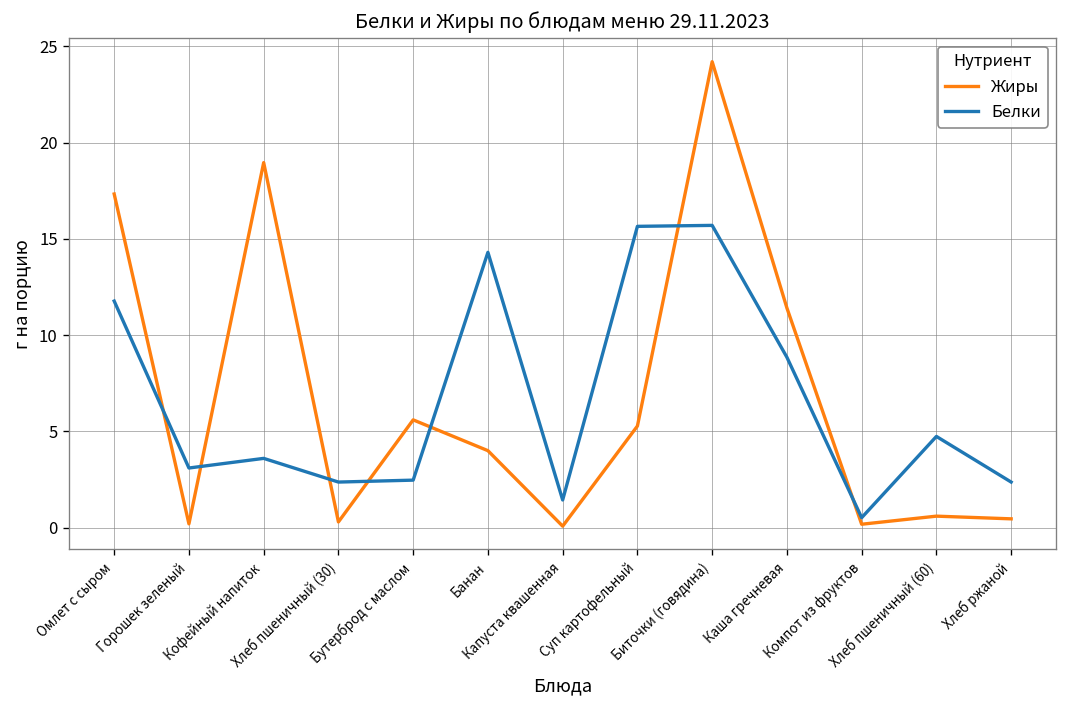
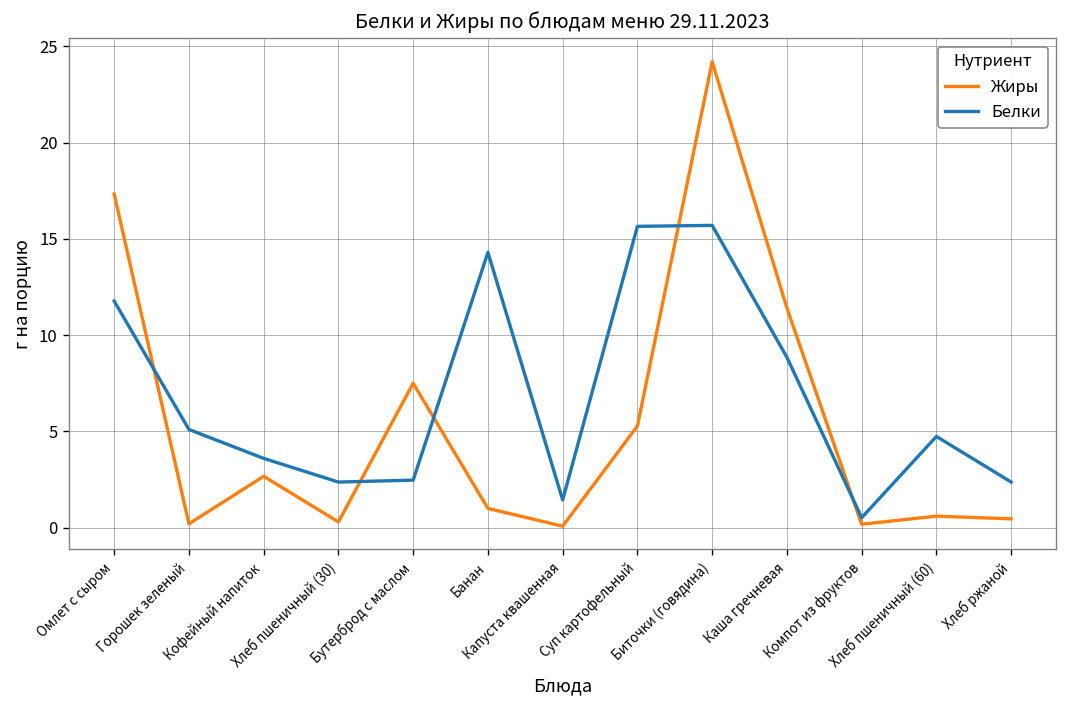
  {
    "Жиры": {
      "Омлет с сыром": 17.3,
      "Горошек зеленый": 0.2,
-     "Кофейный напиток": 19.0,
+     "Кофейный напиток": 2.7,
      "Хлеб пшеничный (30)": 0.3,
-     "Бутерброд с маслом": 5.6,
-     "Банан": 4,
+     "Бутерброд с маслом": 7.5,
+     "Банан": 1,
      "Капуста квашенная": 0.1,
      "Суп картофельный": 5.3,
      "Биточки (говядина)": 24.2,
      "Каша гречневая": 11.4,
      "Компот из фруктов": 0.2,
      "Хлеб пшеничный (60)": 0.6,
      "Хлеб ржаной": 0.5
    },
    "Белки": {
      "Омлет с сыром": 11.8,
-     "Горошек зеленый": 3.1,
+     "Горошек зеленый": 5.1,
      "Кофейный напиток": 3.6,
      "Хлеб пшеничный (30)": 2.4,
      "Бутерброд с маслом": 2.5,
      "Банан": 14.3,
      "Капуста квашенная": 1.4,
      "Суп картофельный": 15.7,
      "Биточки (говядина)": 15.7,
      "Каша гречневая": 8.9,
      "Компот из фруктов": 0.5,
      "Хлеб пшеничный (60)": 4.7,
      "Хлеб ржаной": 2.4
    }
  }
